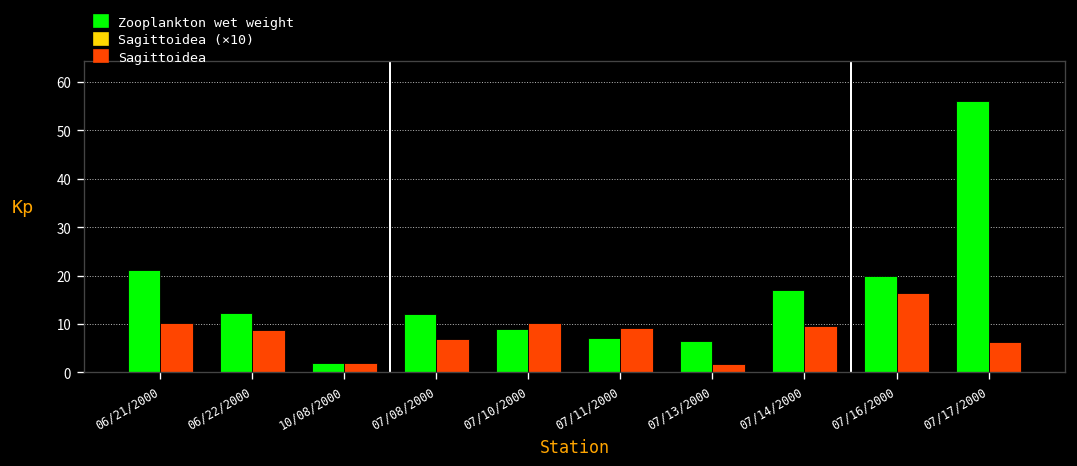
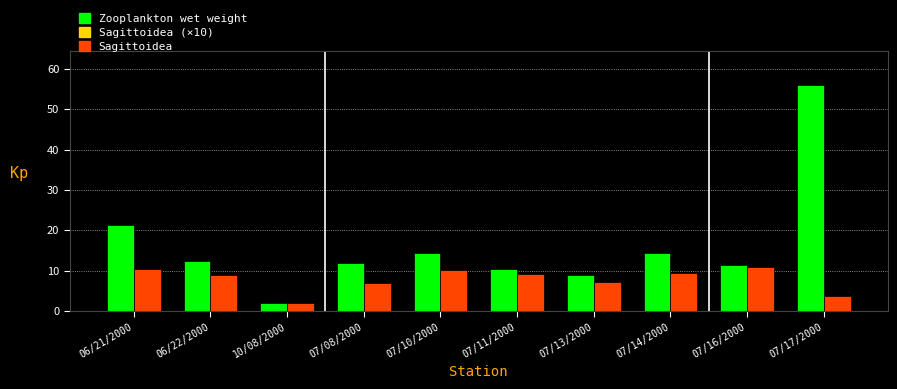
  {
    "Zooplankton wet weight": {
      "06/21/2000": 21,
      "06/22/2000": 12,
      "10/08/2000": 2,
      "07/08/2000": 12,
-     "07/10/2000": 9,
-     "07/11/2000": 7,
-     "07/13/2000": 7,
-     "07/14/2000": 17,
-     "07/16/2000": 20,
+     "07/10/2000": 14,
+     "07/11/2000": 11,
+     "07/13/2000": 9,
+     "07/14/2000": 14,
+     "07/16/2000": 11,
      "07/17/2000": 56
    },
    "Sagittoidea": {
      "06/21/2000": 10,
      "06/22/2000": 9,
      "10/08/2000": 2,
      "07/08/2000": 7,
      "07/10/2000": 10,
      "07/11/2000": 9,
-     "07/13/2000": 2,
+     "07/13/2000": 7,
      "07/14/2000": 10,
-     "07/16/2000": 16,
-     "07/17/2000": 6
+     "07/16/2000": 11,
+     "07/17/2000": 4
    }
  }
